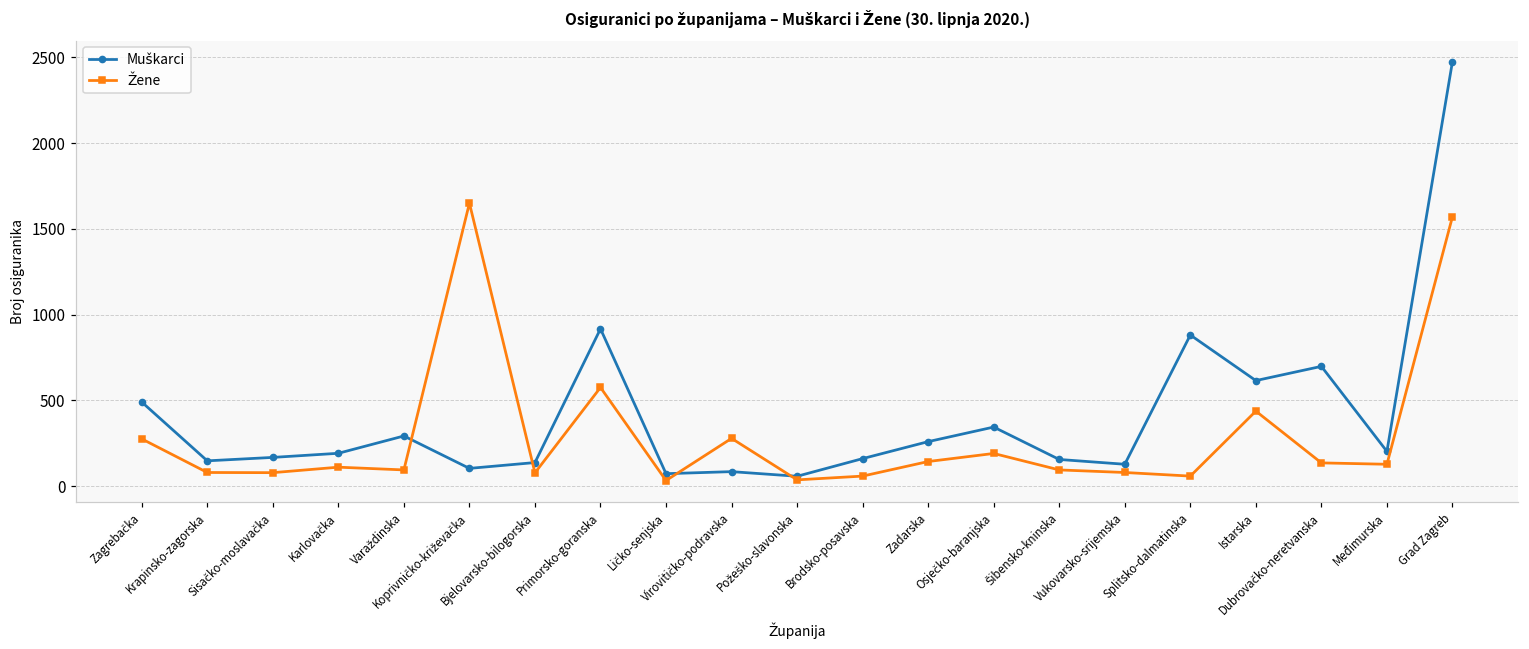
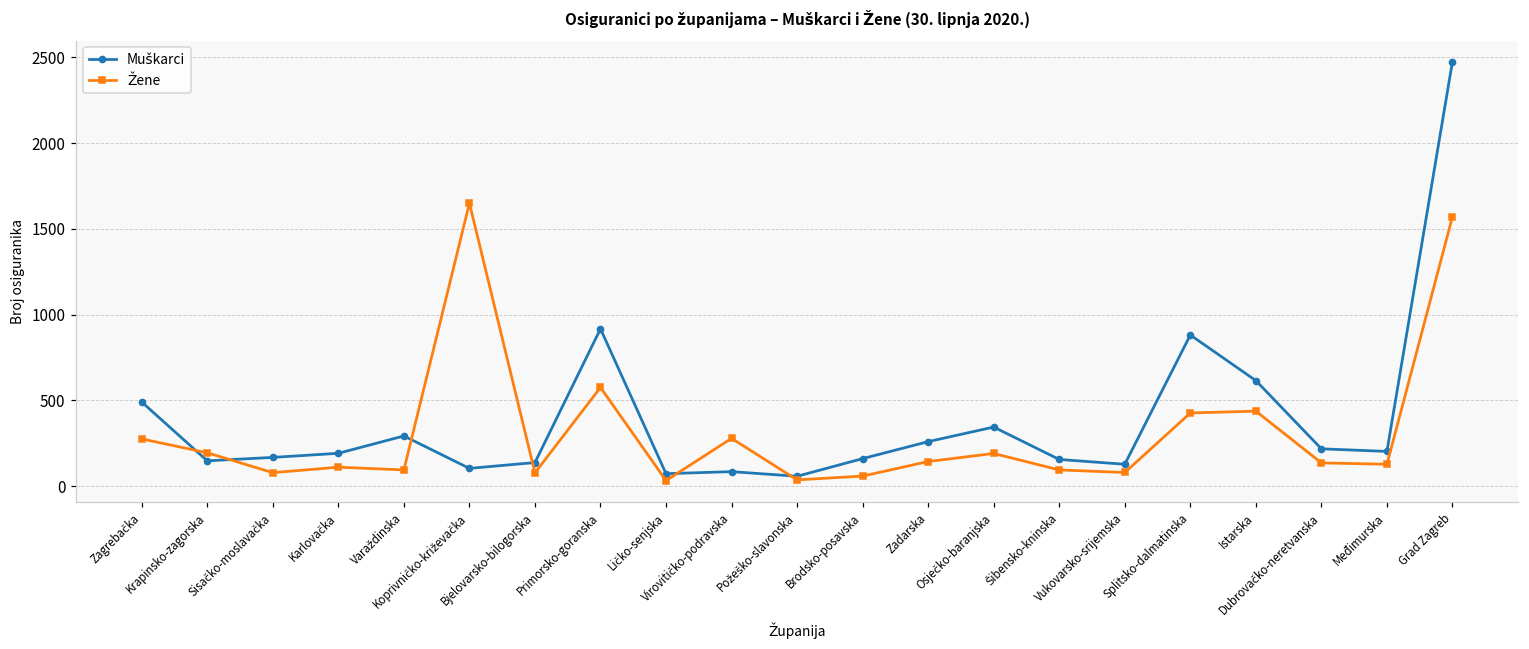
  {
    "Muškarci": {
      "Zagrebačka": 490,
      "Krapinsko-zagorska": 150,
      "Sisačko-moslavačka": 170,
      "Karlovačka": 190,
      "Varaždinska": 290,
      "Koprivničko-križevačka": 100,
      "Bjelovarsko-bilogorska": 140,
      "Primorsko-goranska": 920,
      "Ličko-senjska": 70,
      "Virovitičko-podravska": 80,
      "Požeško-slavonska": 60,
      "Brodsko-posavska": 160,
      "Zadarska": 260,
      "Osječko-baranjska": 340,
      "Šibensko-kninska": 160,
      "Vukovarsko-srijemska": 130,
      "Splitsko-dalmatinska": 880,
      "Istarska": 620,
-     "Dubrovačko-neretvanska": 700,
+     "Dubrovačko-neretvanska": 220,
      "Međimurska": 200,
      "Grad Zagreb": 2480
    },
    "Žene": {
      "Zagrebačka": 280,
-     "Krapinsko-zagorska": 80,
+     "Krapinsko-zagorska": 190,
      "Sisačko-moslavačka": 80,
      "Karlovačka": 110,
      "Varaždinska": 90,
      "Koprivničko-križevačka": 1650,
      "Bjelovarsko-bilogorska": 80,
      "Primorsko-goranska": 580,
      "Ličko-senjska": 30,
      "Virovitičko-podravska": 280,
      "Požeško-slavonska": 40,
      "Brodsko-posavska": 60,
      "Zadarska": 140,
      "Osječko-baranjska": 190,
      "Šibensko-kninska": 90,
      "Vukovarsko-srijemska": 80,
-     "Splitsko-dalmatinska": 60,
+     "Splitsko-dalmatinska": 430,
      "Istarska": 440,
      "Dubrovačko-neretvanska": 140,
      "Međimurska": 130,
      "Grad Zagreb": 1570
    }
  }
